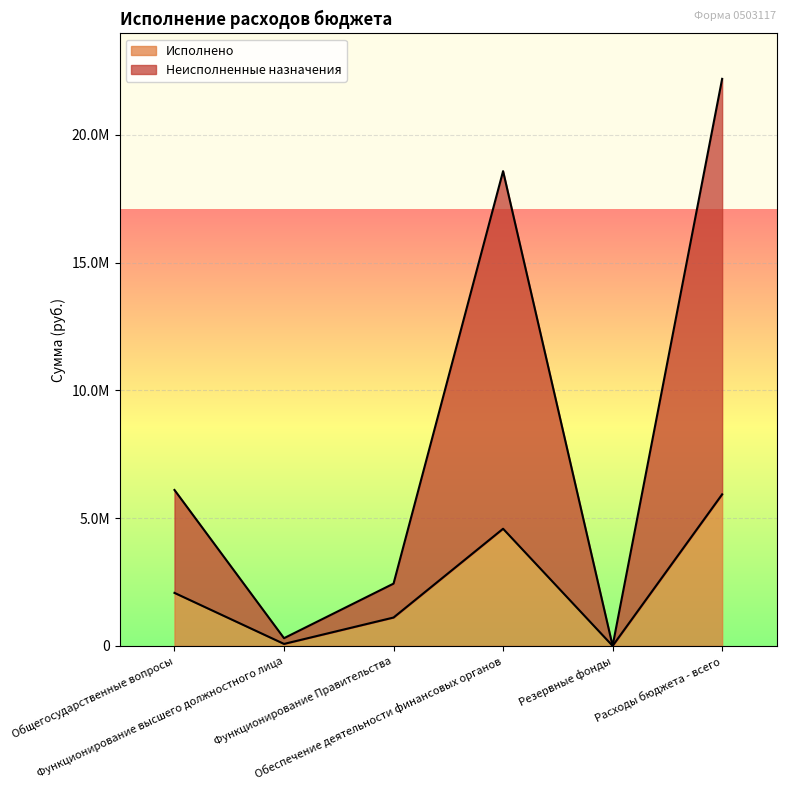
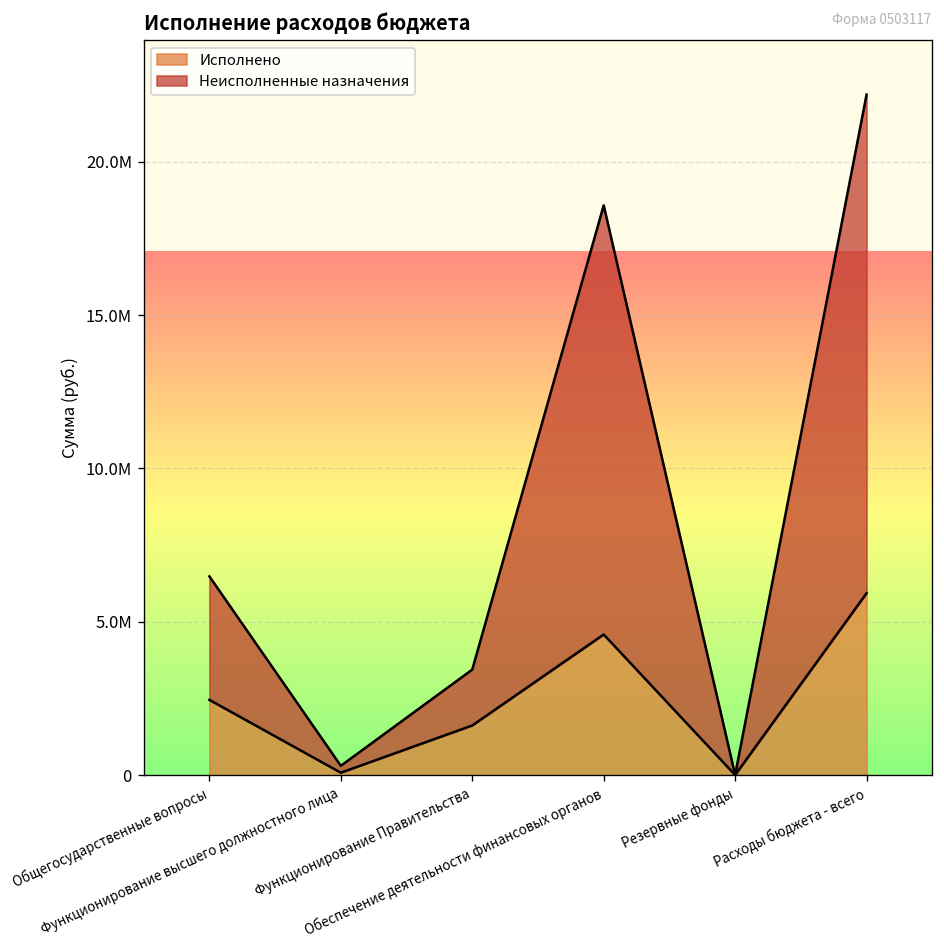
  {
    "Исполнено": {
-     "Общегосударственные вопросы": 2100000,
+     "Общегосударственные вопросы": 2500000,
      "Функционирование высшего должностного лица": 100000,
-     "Функционирование Правительства": 1100000,
+     "Функционирование Правительства": 1600000,
      "Обеспечение деятельности финансовых органов": 4600000,
      "Расходы бюджета - всего": 5900000
    },
    "Неисполненные назначения": {
      "Общегосударственные вопросы": 4000000,
      "Функционирование высшего должностного лица": 200000,
-     "Функционирование Правительства": 1300000,
+     "Функционирование Правительства": 1800000,
      "Обеспечение деятельности финансовых органов": 14000000,
      "Расходы бюджета - всего": 16300000
    }
  }
